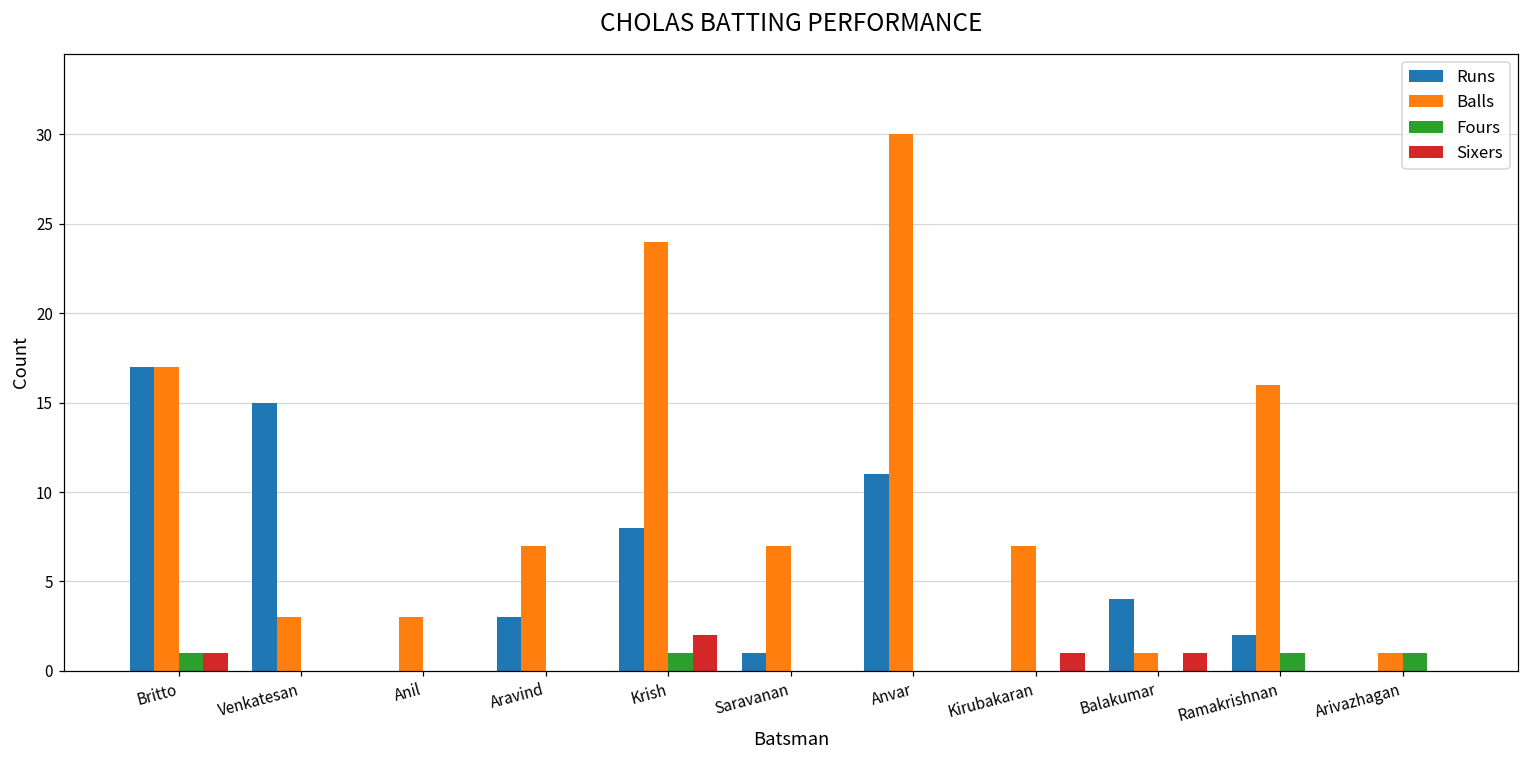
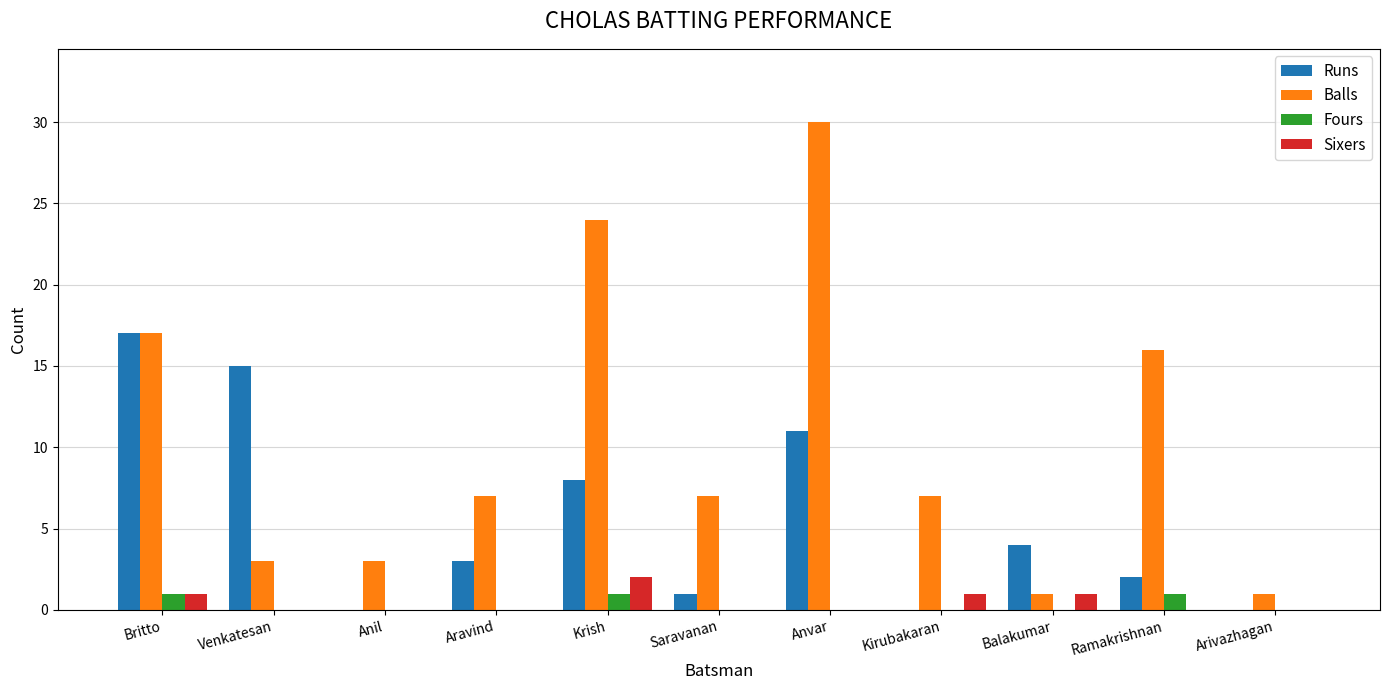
  {
    "Runs": {
      "Britto": 17,
      "Venkatesan": 15,
      "Anil": 0,
      "Aravind": 3,
      "Krish": 8,
      "Saravanan": 1,
      "Anvar": 11,
      "Kirubakaran": 0,
      "Balakumar": 4,
      "Ramakrishnan": 2,
      "Arivazhagan": 0
    },
    "Balls": {
      "Britto": 17,
      "Venkatesan": 3,
      "Anil": 3,
      "Aravind": 7,
      "Krish": 24,
      "Saravanan": 7,
      "Anvar": 30,
      "Kirubakaran": 7,
      "Balakumar": 1,
      "Ramakrishnan": 16,
      "Arivazhagan": 1
    },
    "Fours": {
      "Britto": 1,
      "Venkatesan": 0,
      "Anil": 0,
      "Aravind": 0,
      "Krish": 1,
      "Saravanan": 0,
      "Anvar": 0,
      "Kirubakaran": 0,
      "Balakumar": 0,
      "Ramakrishnan": 1,
-     "Arivazhagan": 1
+     "Arivazhagan": 0
    },
    "Sixers": {
      "Britto": 1,
      "Venkatesan": 0,
      "Anil": 0,
      "Aravind": 0,
      "Krish": 2,
      "Saravanan": 0,
      "Anvar": 0,
      "Kirubakaran": 1,
      "Balakumar": 1,
      "Ramakrishnan": 0,
      "Arivazhagan": 0
    }
  }
